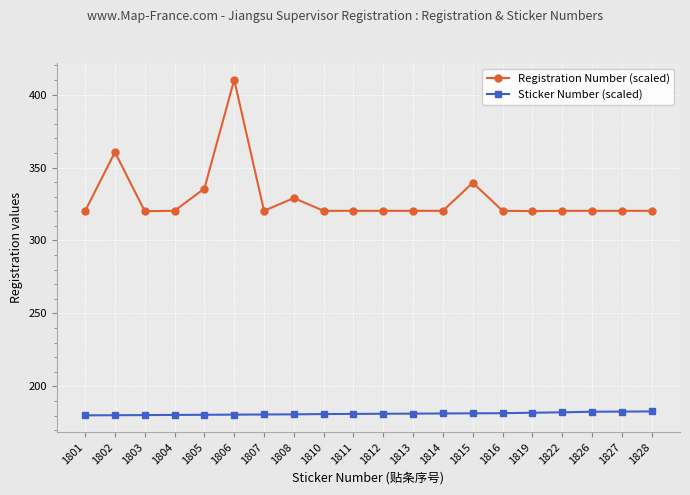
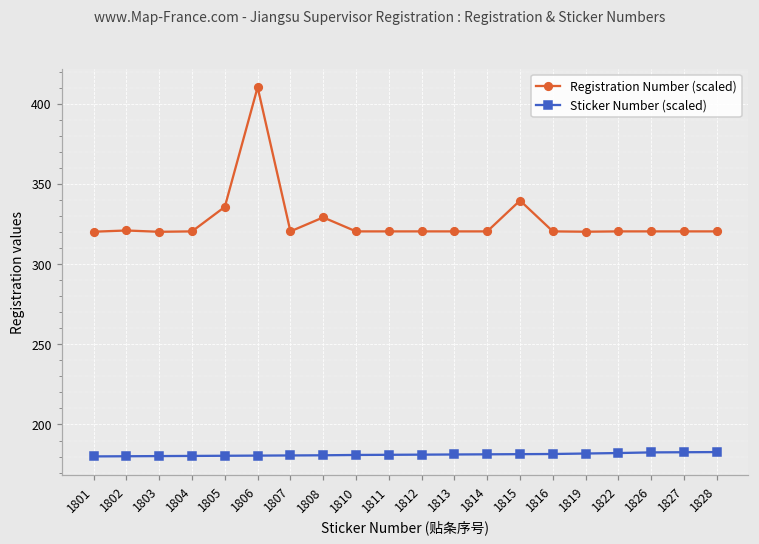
  {
    "Registration Number (scaled)": {
      "1801": 320,
-     "1802": 361,
+     "1802": 321,
      "1803": 320,
      "1804": 320,
      "1805": 336,
      "1806": 410,
      "1807": 320,
      "1808": 329,
      "1810": 320,
      "1811": 320,
      "1812": 320,
      "1813": 320,
      "1814": 320,
      "1815": 340,
      "1816": 320,
      "1819": 320,
      "1822": 320,
      "1826": 320,
      "1827": 320,
      "1828": 320
    },
    "Sticker Number (scaled)": {
      "1801": 180,
      "1802": 180,
      "1803": 180,
      "1804": 180,
      "1805": 181,
      "1806": 181,
      "1807": 181,
      "1808": 181,
      "1810": 181,
      "1811": 181,
      "1812": 181,
      "1813": 181,
      "1814": 181,
      "1815": 182,
      "1816": 182,
      "1819": 182,
      "1822": 182,
      "1826": 183,
      "1827": 183,
      "1828": 183
    }
  }
